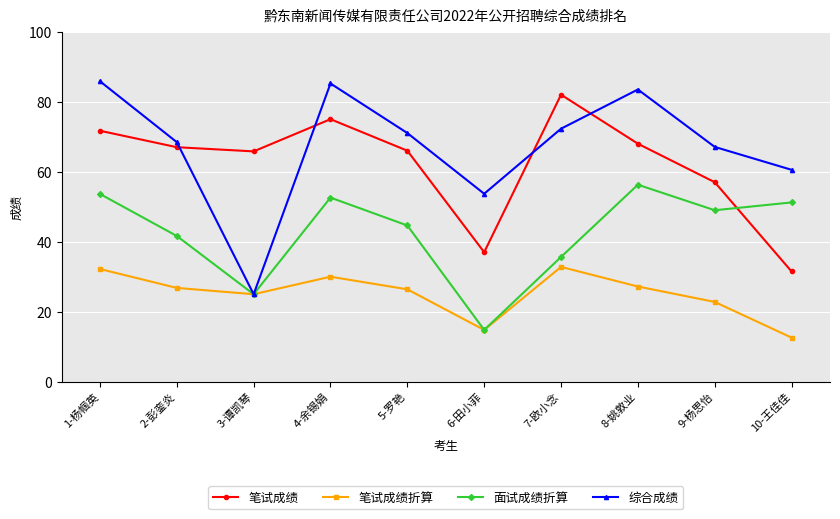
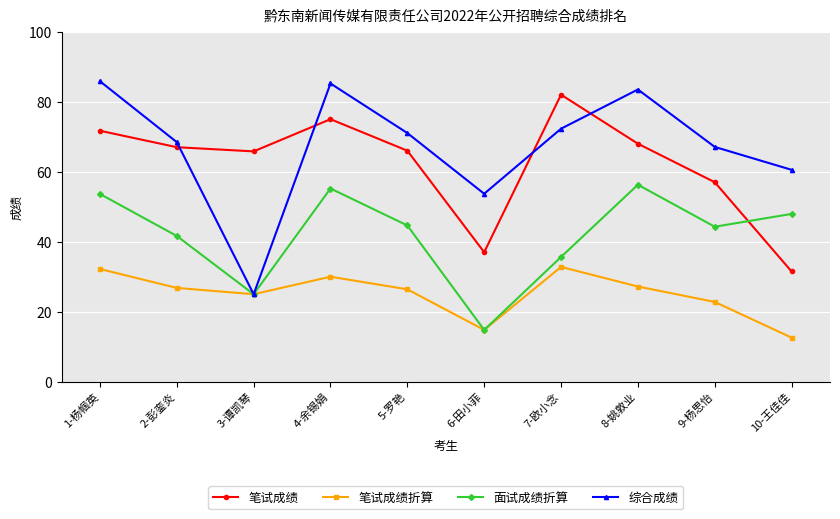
  {
    "笔试成绩": {
      "1-杨帼英": 72,
      "2-彭銮炎": 67,
      "3-谭凯琴": 66,
      "4-余锡娟": 75,
      "5-罗艳": 66,
      "6-田小菲": 37,
      "7-欧小念": 82,
      "8-姚敦业": 68,
      "9-杨思怡": 57,
      "10-王佳佳": 32
    },
    "笔试成绩折算": {
      "1-杨帼英": 32,
      "2-彭銮炎": 27,
      "4-余锡娟": 30,
      "5-罗艳": 26,
      "7-欧小念": 33,
      "8-姚敦业": 27,
      "9-杨思怡": 23,
      "10-王佳佳": 13
    },
    "面试成绩折算": {
      "1-杨帼英": 54,
      "2-彭銮炎": 42,
-     "4-余锡娟": 53,
+     "4-余锡娟": 55,
      "5-罗艳": 45,
      "7-欧小念": 36,
      "8-姚敦业": 56,
-     "9-杨思怡": 49,
-     "10-王佳佳": 51
+     "9-杨思怡": 44,
+     "10-王佳佳": 48
    },
    "综合成绩": {
      "1-杨帼英": 86,
      "2-彭銮炎": 68,
      "4-余锡娟": 85,
      "5-罗艳": 71,
      "6-田小菲": 54,
      "7-欧小念": 72,
      "8-姚敦业": 83,
      "9-杨思怡": 67,
      "10-王佳佳": 61
    }
  }
